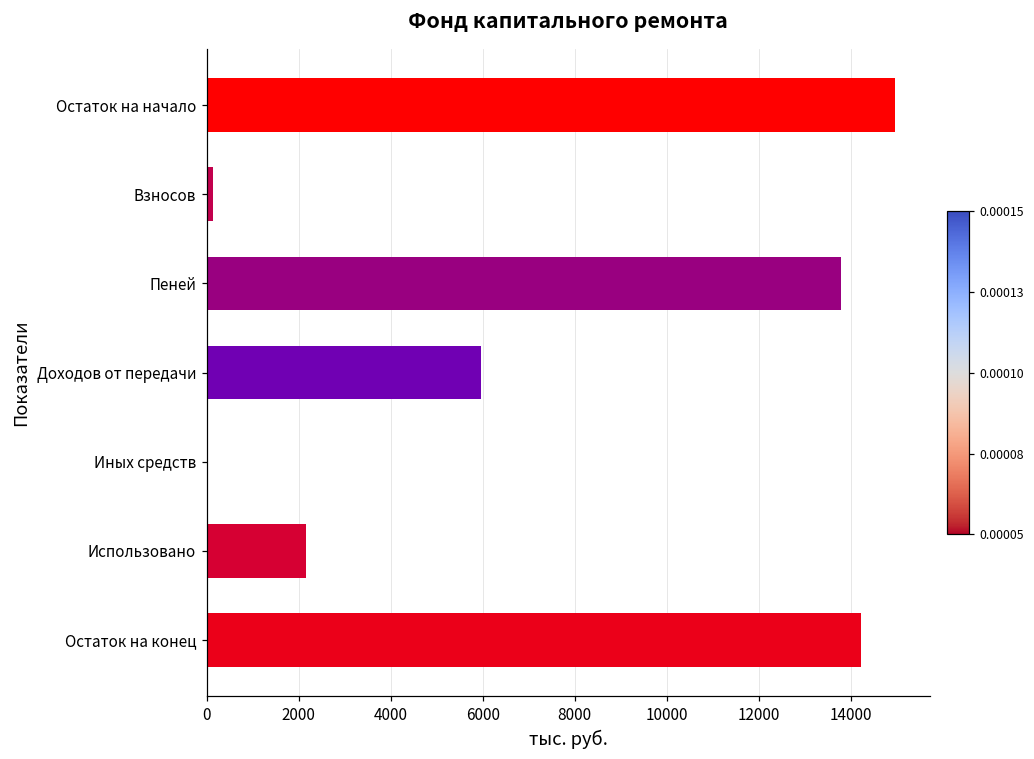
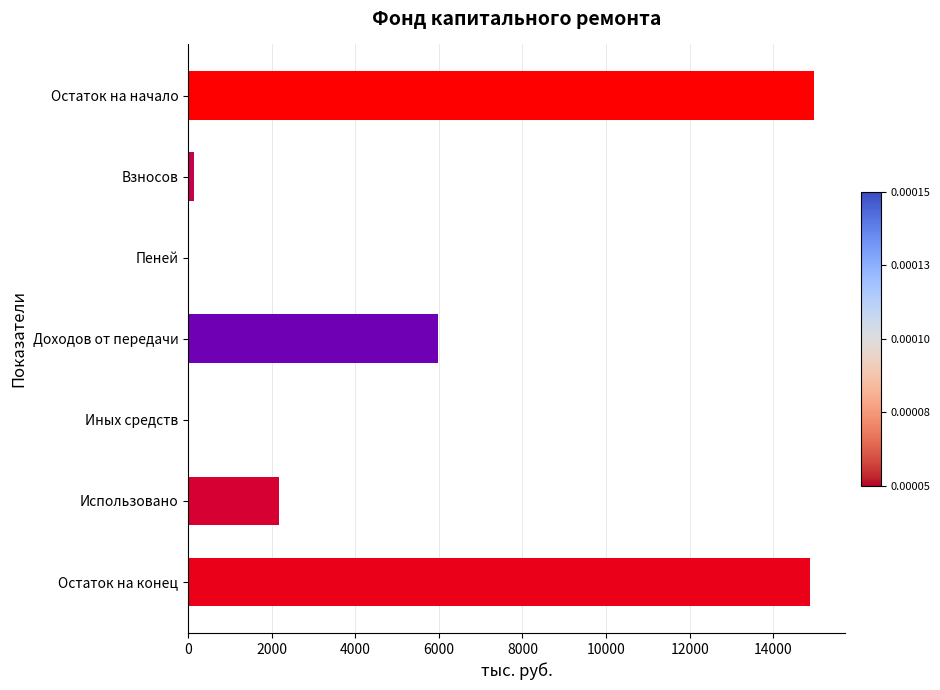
  {
    "Остаток на начало": 15000,
    "Взносов": 100,
-   "Пеней": 13800,
+   "Пеней": 0,
    "Доходов от передачи": 6000,
    "Иных средств": 0,
    "Использовано": 2200,
-   "Остаток на конец": 14200
+   "Остаток на конец": 14900
  }
